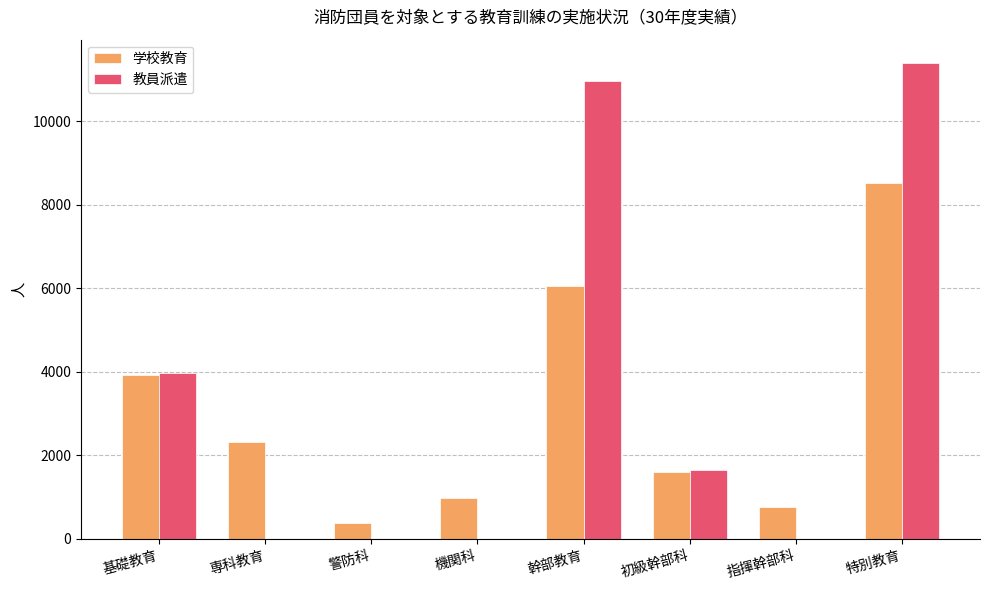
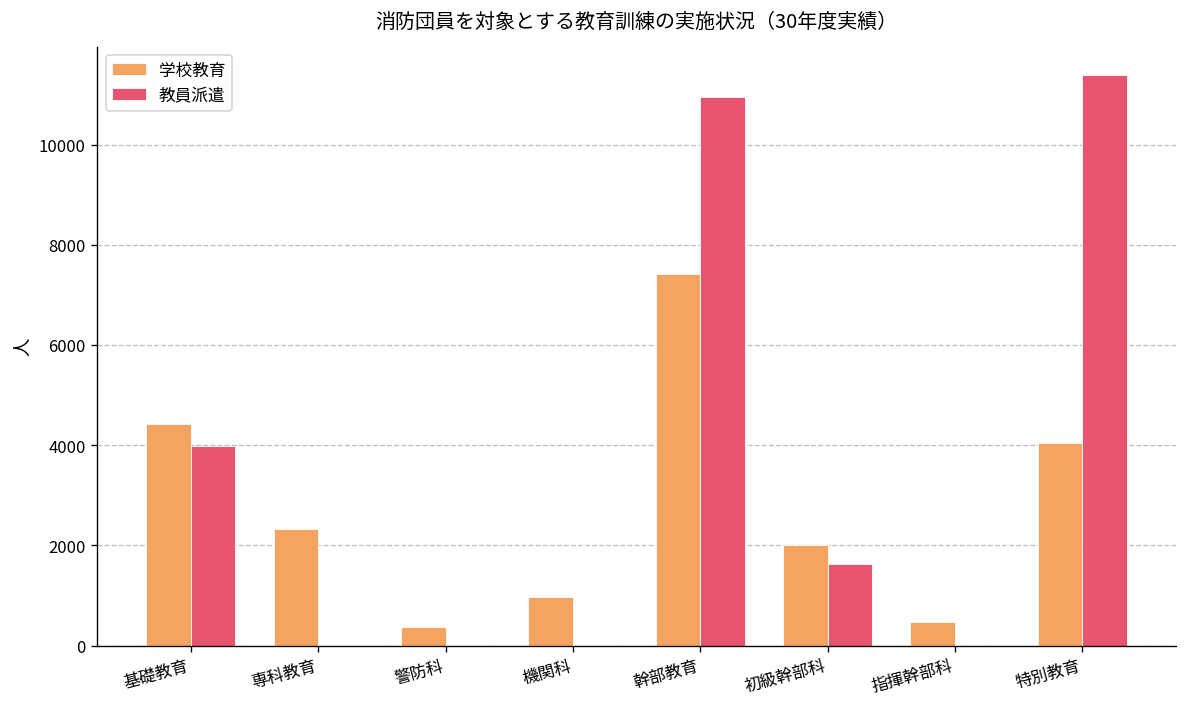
  {
    "学校教育": {
-     "基礎教育": 3900,
+     "基礎教育": 4400,
      "専科教育": 2300,
      "警防科": 400,
      "機関科": 1000,
-     "幹部教育": 6100,
-     "初級幹部科": 1600,
-     "指揮幹部科": 800,
-     "特別教育": 8500
+     "幹部教育": 7400,
+     "初級幹部科": 2000,
+     "指揮幹部科": 500,
+     "特別教育": 4000
    },
    "教員派遣": {
      "基礎教育": 4000,
      "専科教育": 0,
      "警防科": 0,
      "機関科": 0,
      "幹部教育": 11000,
      "初級幹部科": 1600,
      "指揮幹部科": 0,
      "特別教育": 11400
    }
  }
